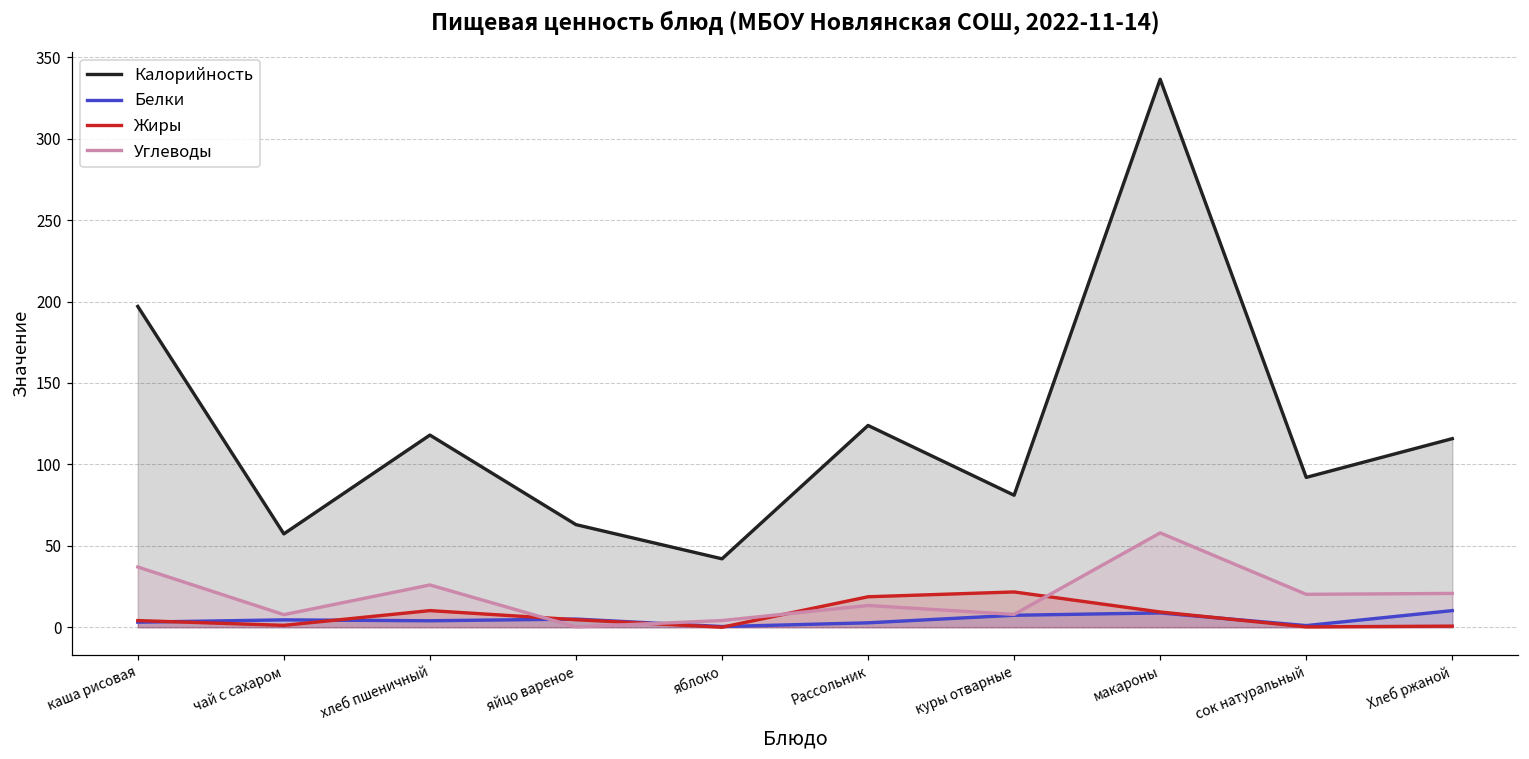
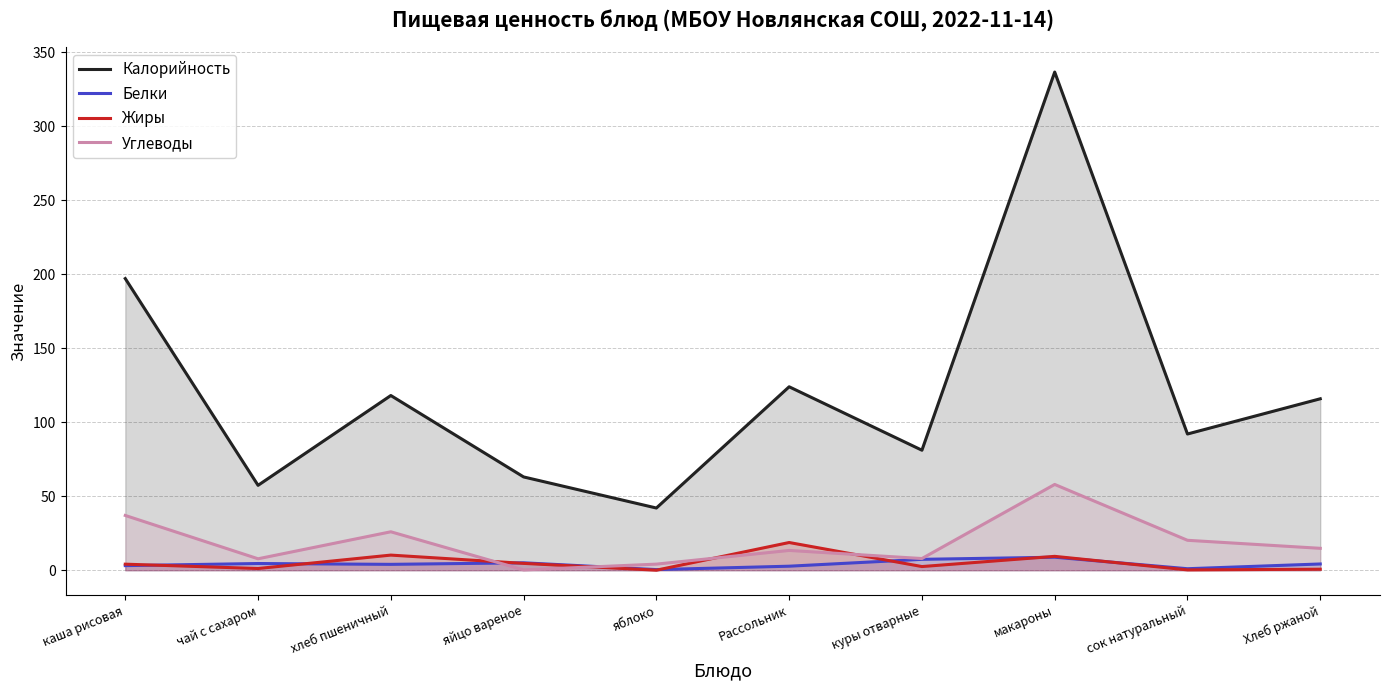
  {
    "Калорийность": {
      "каша рисовая": 197,
      "чай с сахаром": 57,
      "хлеб пшеничный": 118,
      "яйцо вареное": 63,
      "яблоко": 42,
      "Рассольник": 124,
      "куры отварные": 81,
      "макароны": 337,
      "сок натуральный": 92,
      "Хлеб ржаной": 116
    },
    "Белки": {
      "чай с сахаром": 5,
      "хлеб пшеничный": 4,
      "Рассольник": 3,
-     "Хлеб ржаной": 10
+     "Хлеб ржаной": 4
    },
    "Жиры": {
      "чай с сахаром": 1,
      "хлеб пшеничный": 10,
      "Рассольник": 19,
-     "куры отварные": 22,
+     "куры отварные": 2,
      "Хлеб ржаной": 1
    },
    "Углеводы": {
      "каша рисовая": 37,
      "чай с сахаром": 8,
      "хлеб пшеничный": 26,
      "яйцо вареное": 0,
      "яблоко": 4,
      "Рассольник": 13,
      "макароны": 58,
      "сок натуральный": 20,
-     "Хлеб ржаной": 21
+     "Хлеб ржаной": 15
    }
  }
